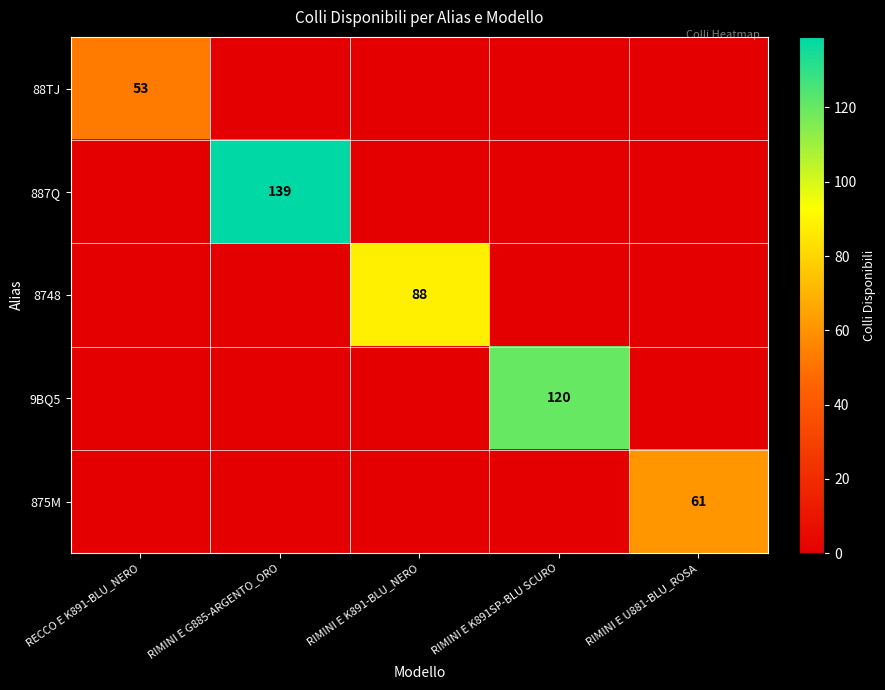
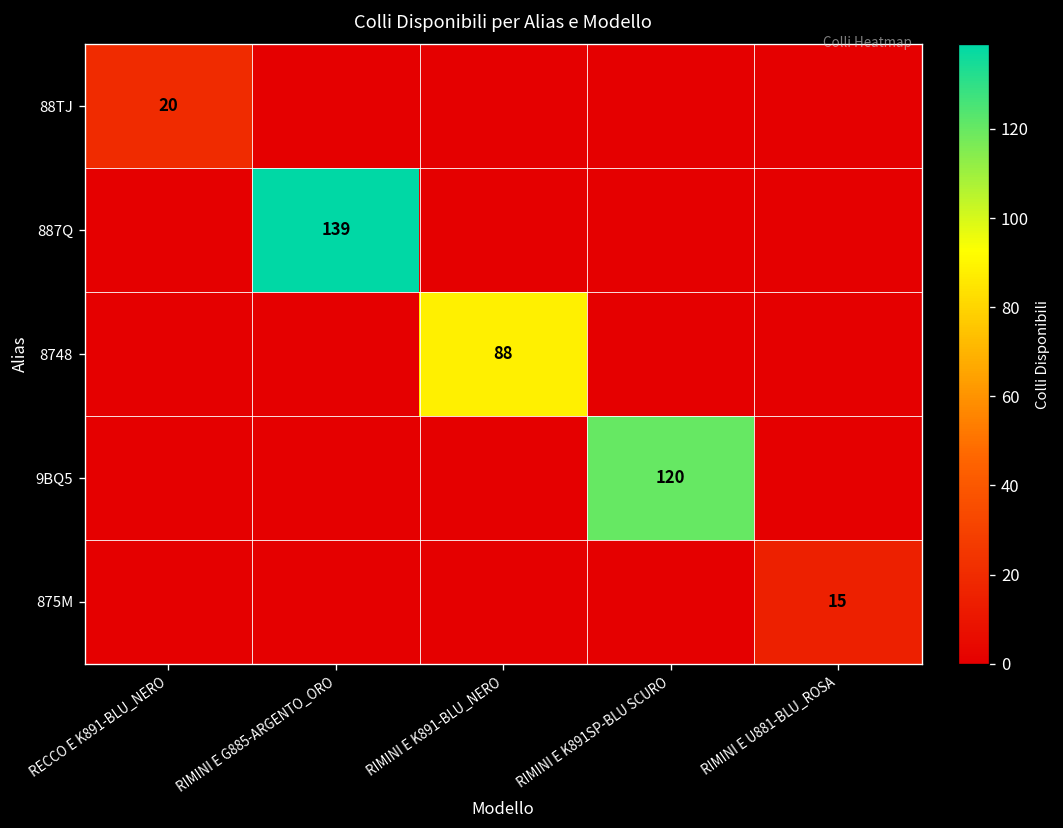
  {
    "88TJ": {
-     "RECCO E K891-BLU_NERO": 53
+     "RECCO E K891-BLU_NERO": 20
    },
    "887Q": {
      "RIMINI E G885-ARGENTO_ORO": 139
    },
    "8748": {
      "RIMINI E K891-BLU_NERO": 88
    },
    "9BQ5": {
      "RIMINI E K891SP-BLU SCURO": 120
    },
    "875M": {
-     "RIMINI E U881-BLU_ROSA": 61
+     "RIMINI E U881-BLU_ROSA": 15
    }
  }
